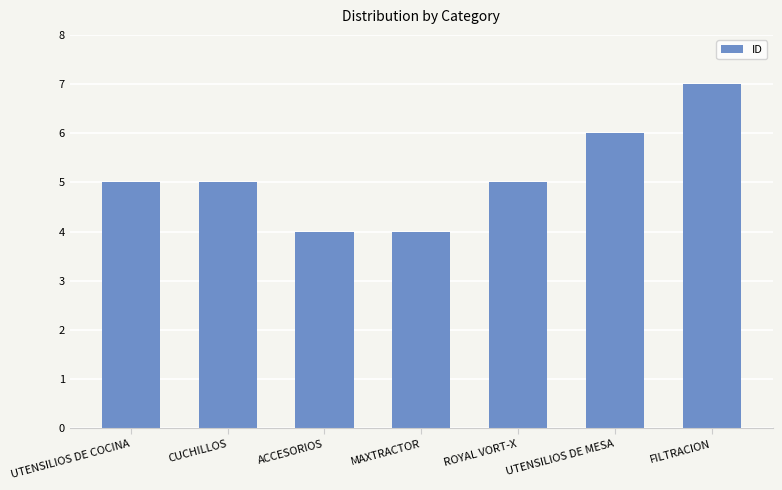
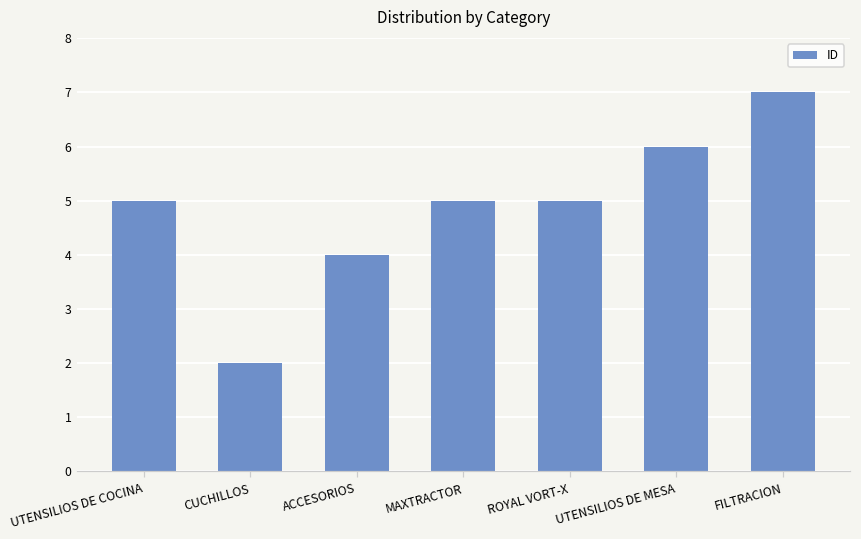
  {
    "UTENSILIOS DE COCINA": 5,
-   "CUCHILLOS": 5,
+   "CUCHILLOS": 2,
    "ACCESORIOS": 4,
-   "MAXTRACTOR": 4,
+   "MAXTRACTOR": 5,
    "ROYAL VORT-X": 5,
    "UTENSILIOS DE MESA": 6,
    "FILTRACION": 7
  }
